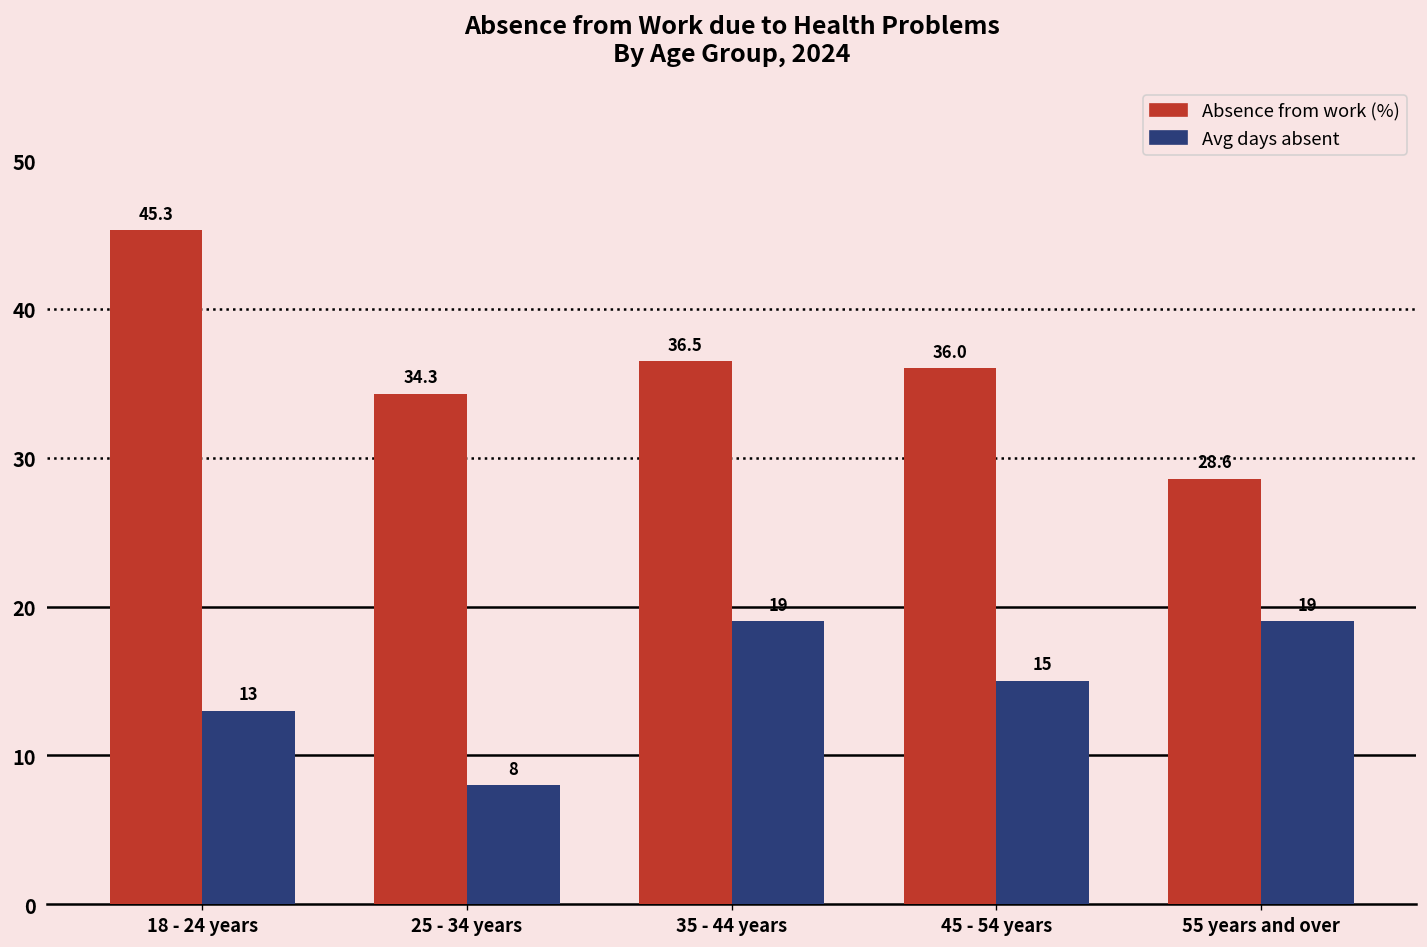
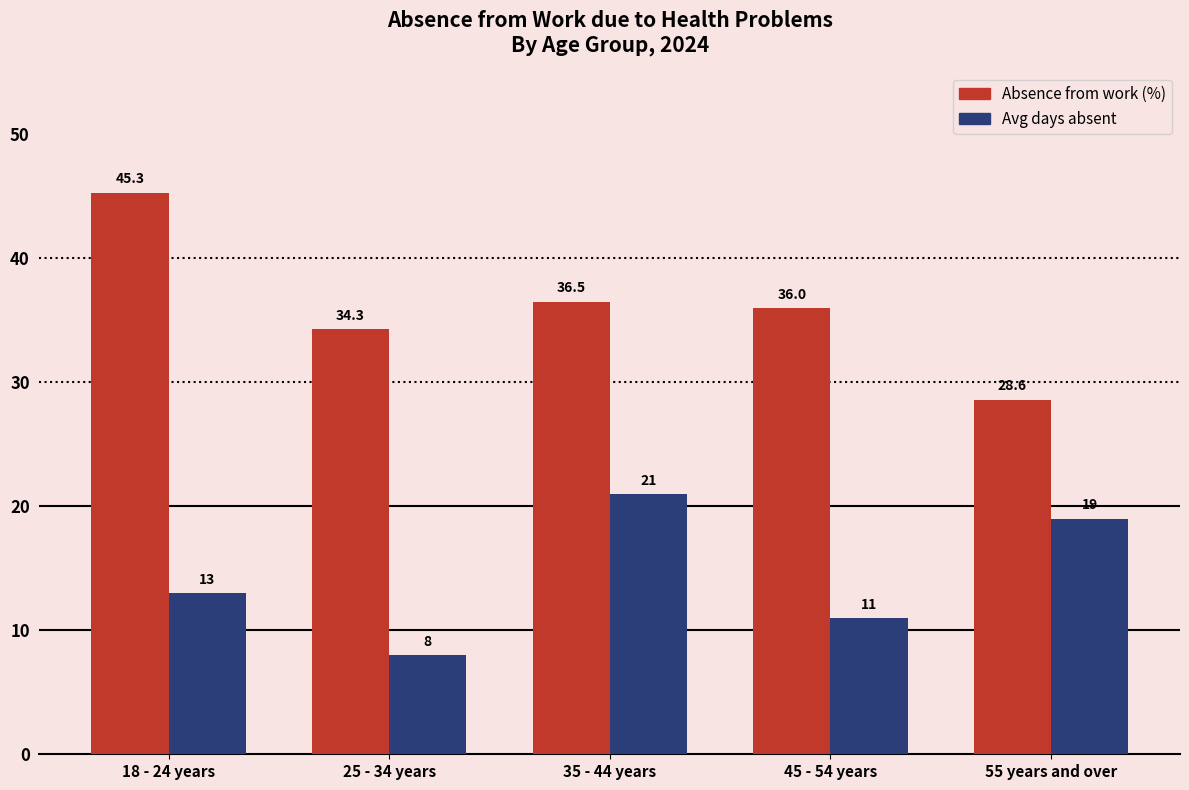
  {
    "Absence from work (%)": {
      "18 - 24 years": 45.3,
      "25 - 34 years": 34.3,
      "35 - 44 years": 36.5,
      "45 - 54 years": 36.0,
      "55 years and over": 28.6
    },
    "Avg days absent": {
      "18 - 24 years": 13,
      "25 - 34 years": 8,
-     "35 - 44 years": 19,
-     "45 - 54 years": 15,
+     "35 - 44 years": 21,
+     "45 - 54 years": 11,
      "55 years and over": 19
    }
  }
